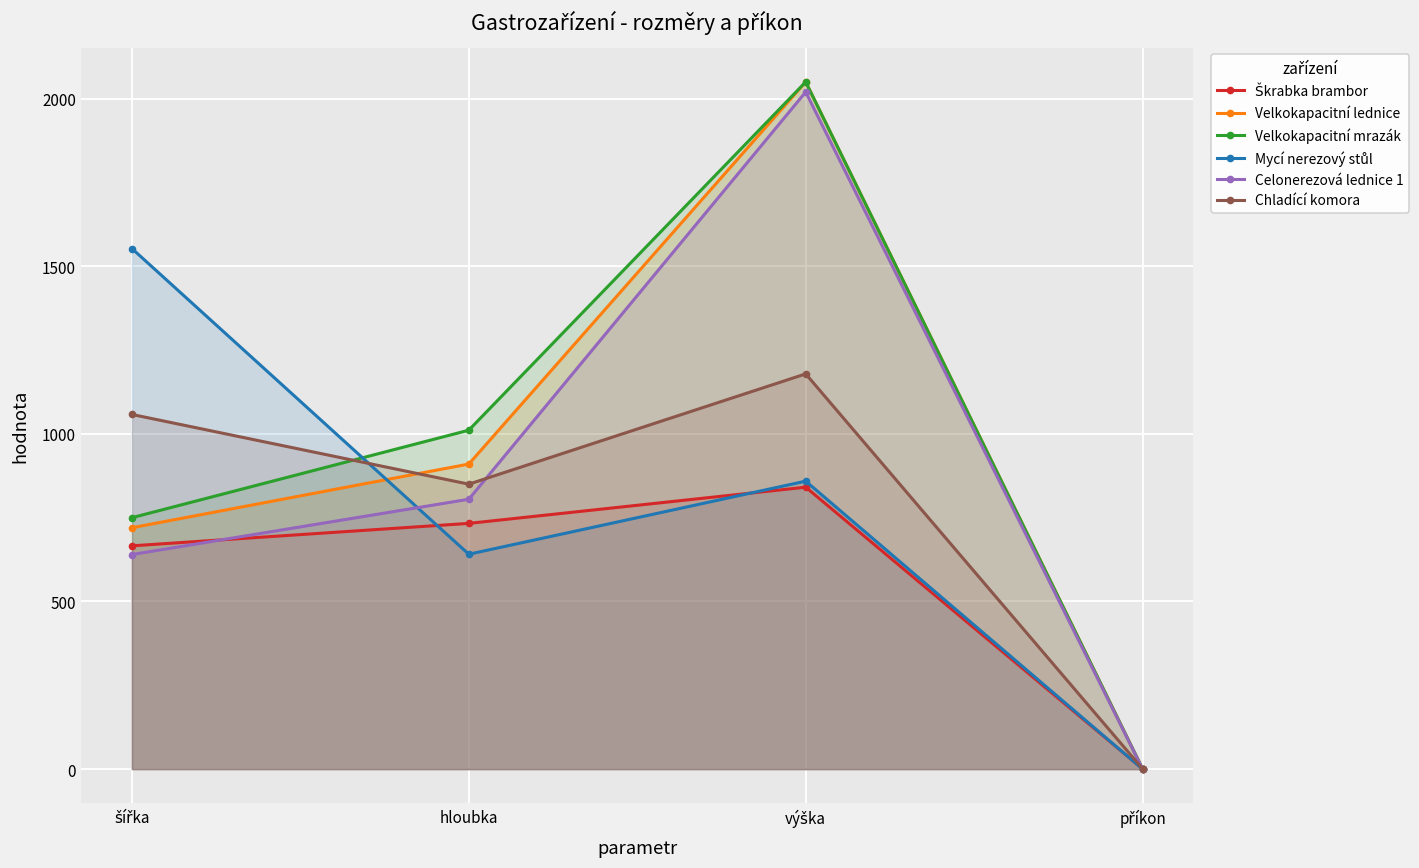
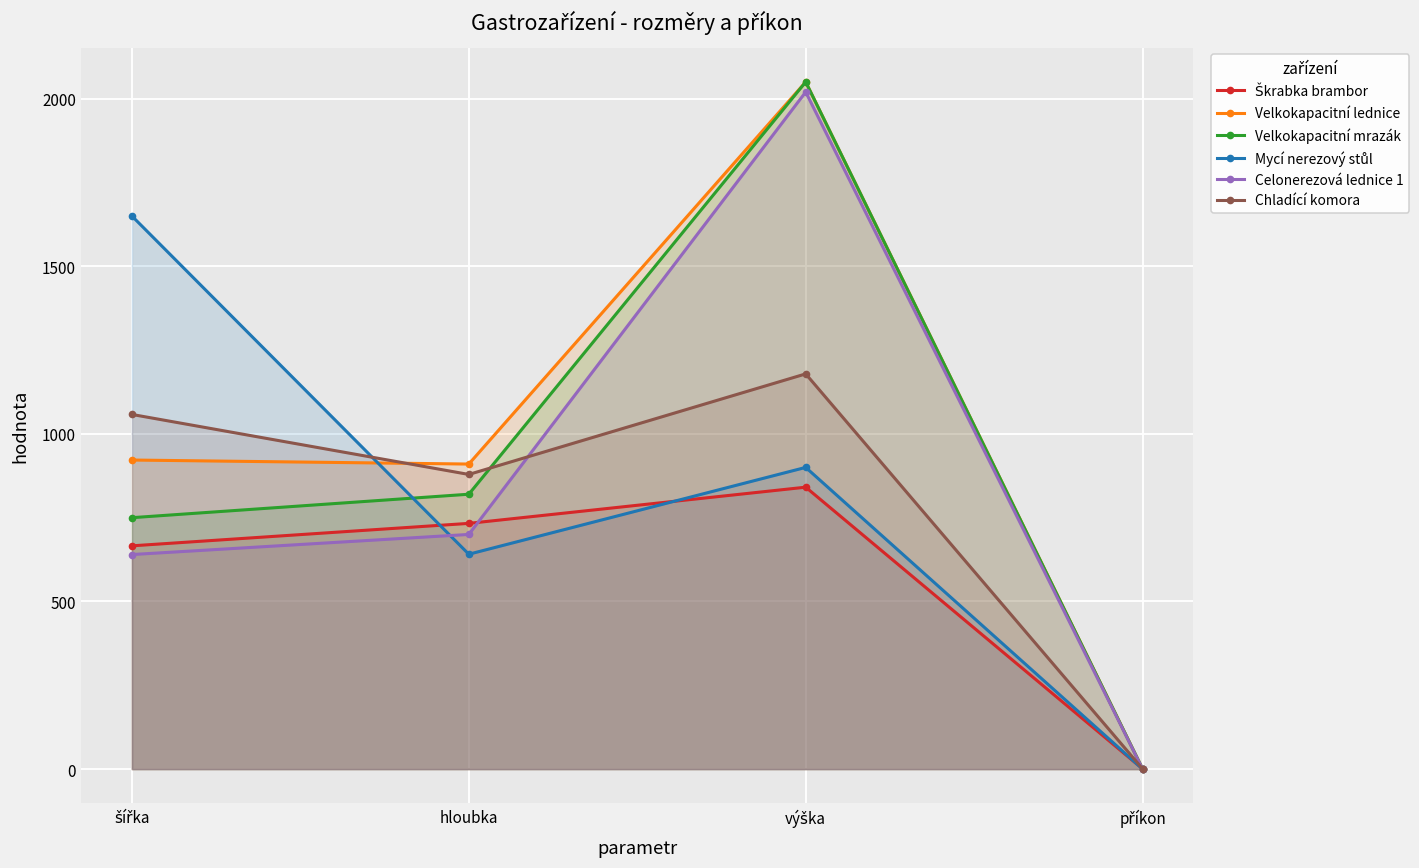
  {
    "Škrabka brambor": {
      "šířka": 670,
      "hloubka": 730,
      "výška": 840
    },
    "Velkokapacitní lednice": {
-     "šířka": 720,
+     "šířka": 920,
      "hloubka": 910
    },
    "Velkokapacitní mrazák": {
      "šířka": 750,
-     "hloubka": 1010
+     "hloubka": 820
    },
    "Mycí nerezový stůl": {
-     "šířka": 1550,
+     "šířka": 1650,
      "hloubka": 640,
-     "výška": 860
+     "výška": 900
    },
    "Celonerezová lednice 1": {
      "šířka": 640,
-     "hloubka": 810,
+     "hloubka": 700,
      "výška": 2020
    },
    "Chladící komora": {
      "šířka": 1060,
-     "hloubka": 850,
+     "hloubka": 880,
      "výška": 1180
    }
  }
